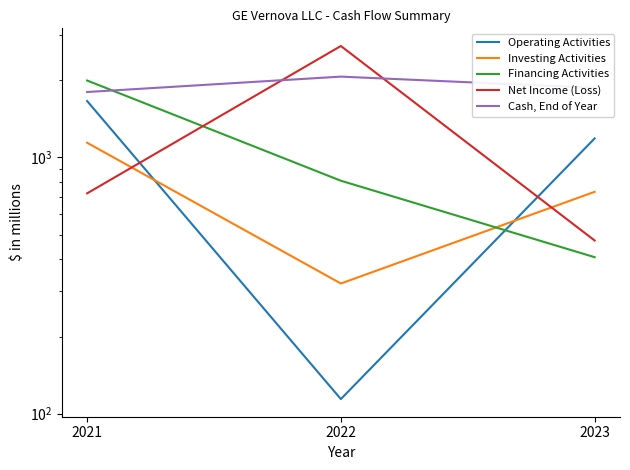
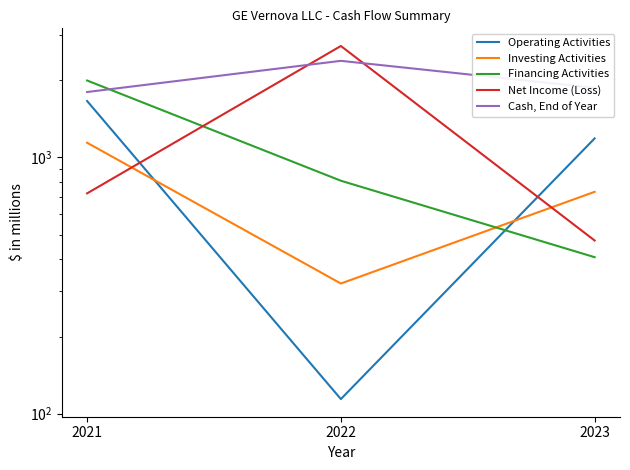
  {
    "Operating Activities": {
      "2021": 1700,
      "2022": 110,
      "2023": 1200
    },
    "Investing Activities": {
      "2021": 1100,
      "2022": 320,
      "2023": 730
    },
    "Financing Activities": {
      "2021": 2000,
      "2022": 810,
      "2023": 410
    },
    "Net Income (Loss)": {
      "2021": 720,
      "2022": 2700,
      "2023": 470
    },
    "Cash, End of Year": {
      "2021": 1800,
-     "2022": 2100
+     "2022": 2400
    }
  }
